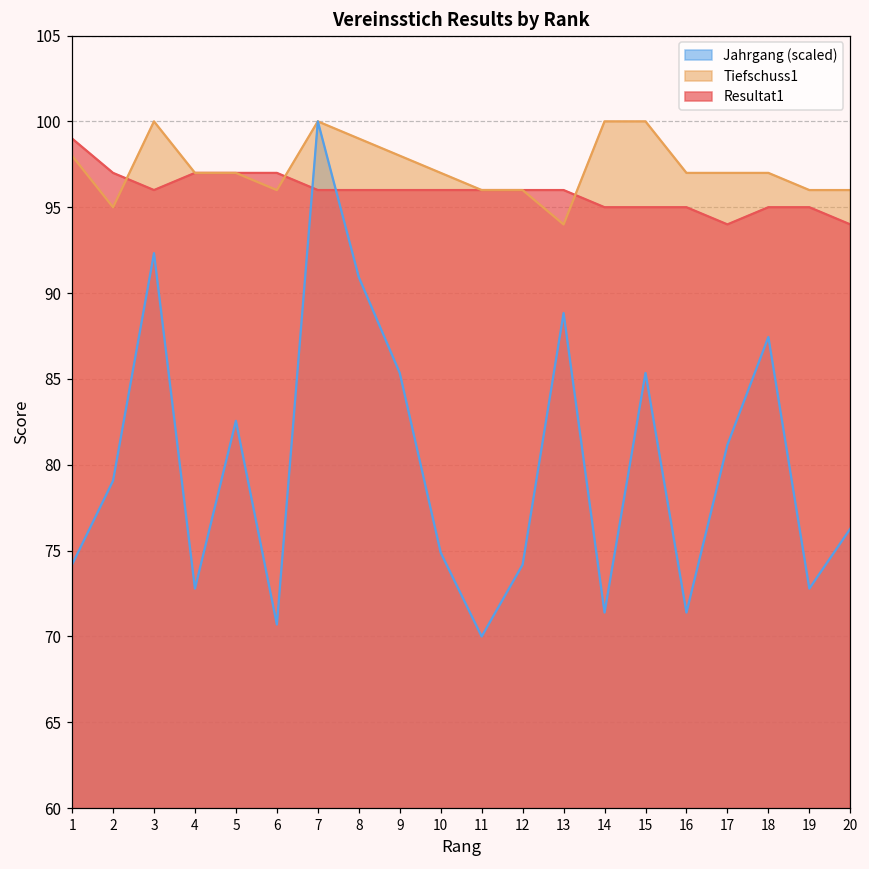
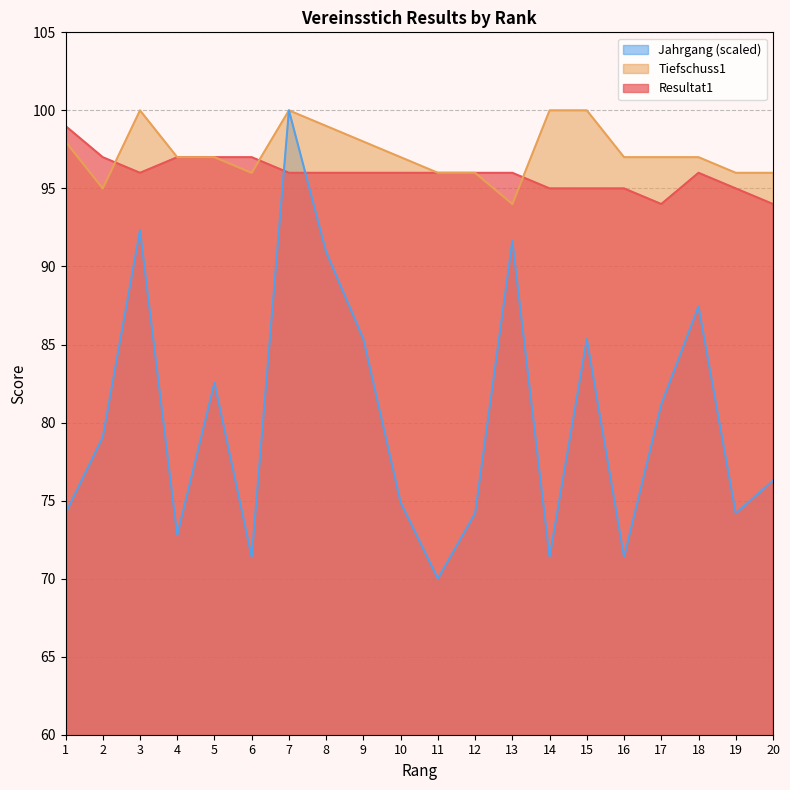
  {
    "Jahrgang (scaled)": {
      "1": 74.2,
      "2": 79.1,
      "3": 92.3,
      "4": 72.8,
      "5": 82.6,
-     "6": 70.7,
+     "6": 71.4,
      "8": 90.9,
      "9": 85.3,
      "10": 74.9,
      "11": 70.0,
      "12": 74.2,
-     "13": 88.8,
+     "13": 91.6,
      "14": 71.4,
      "15": 85.3,
      "16": 71.4,
      "17": 81.2,
      "18": 87.4,
-     "19": 72.8,
+     "19": 74.2,
      "20": 76.3
    },
    "Tiefschuss1": {
      "1": 98.0,
      "2": 95.0,
      "3": 100.0,
      "6": 96.0,
      "8": 99.0,
      "9": 98.0,
      "10": 97.0,
      "13": 94.0,
      "14": 100.0,
      "15": 100.0,
      "16": 97.0,
      "17": 97.0,
      "18": 97.0,
      "19": 96.0,
      "20": 96.0
    },
    "Resultat1": {
      "1": 99,
      "2": 97,
      "3": 96,
      "6": 97,
      "7": 96,
      "8": 96,
      "9": 96,
      "10": 96,
      "13": 96,
      "14": 95,
      "15": 95,
      "16": 95,
      "17": 94,
-     "18": 95,
+     "18": 96,
      "19": 95,
      "20": 94
    }
  }
